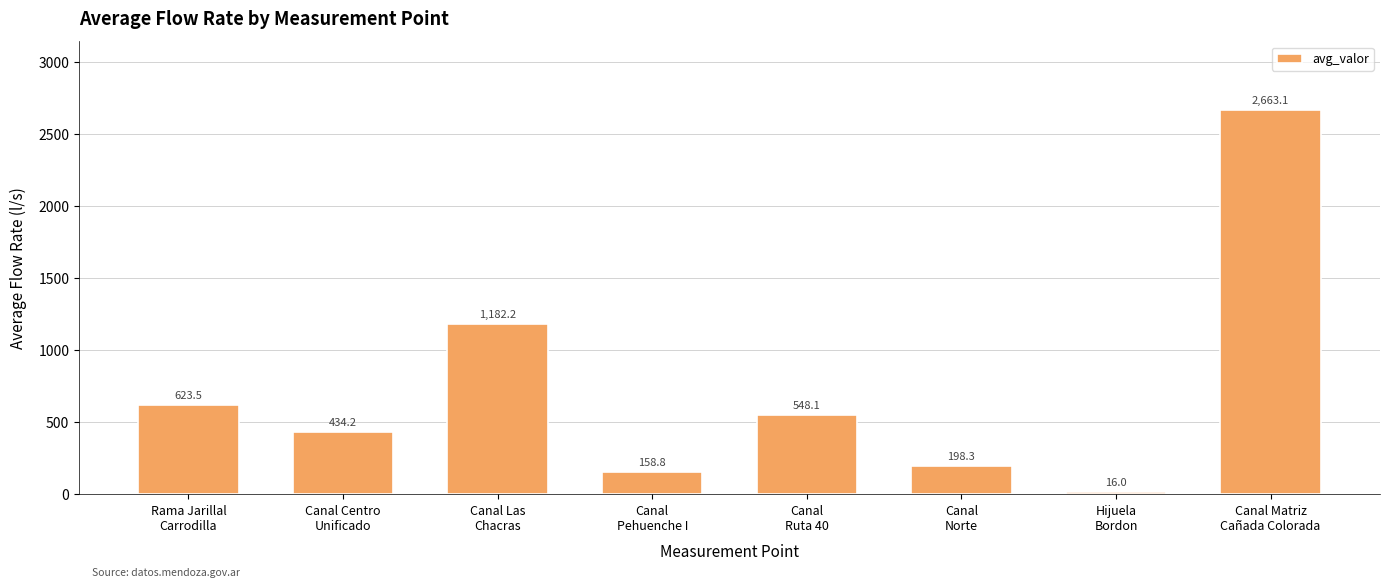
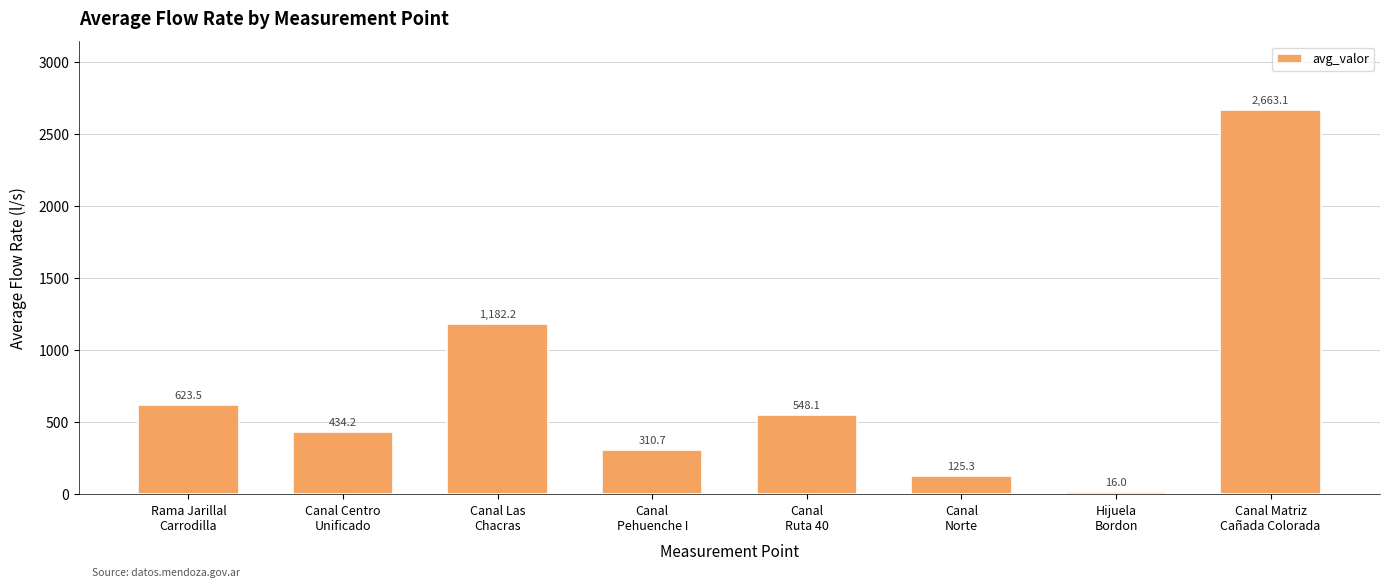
  {
    "Rama Jarillal Carrodilla": "623.5",
    "Canal Centro Unificado": "434.2",
    "Canal Las Chacras": "1,182.2",
-   "Canal Pehuenche I": "158.8",
+   "Canal Pehuenche I": "310.7",
    "Canal Ruta 40": "548.1",
-   "Canal Norte": "198.3",
+   "Canal Norte": "125.3",
    "Hijuela Bordon": "16.0",
    "Canal Matriz Cañada Colorada": "2,663.1"
  }
